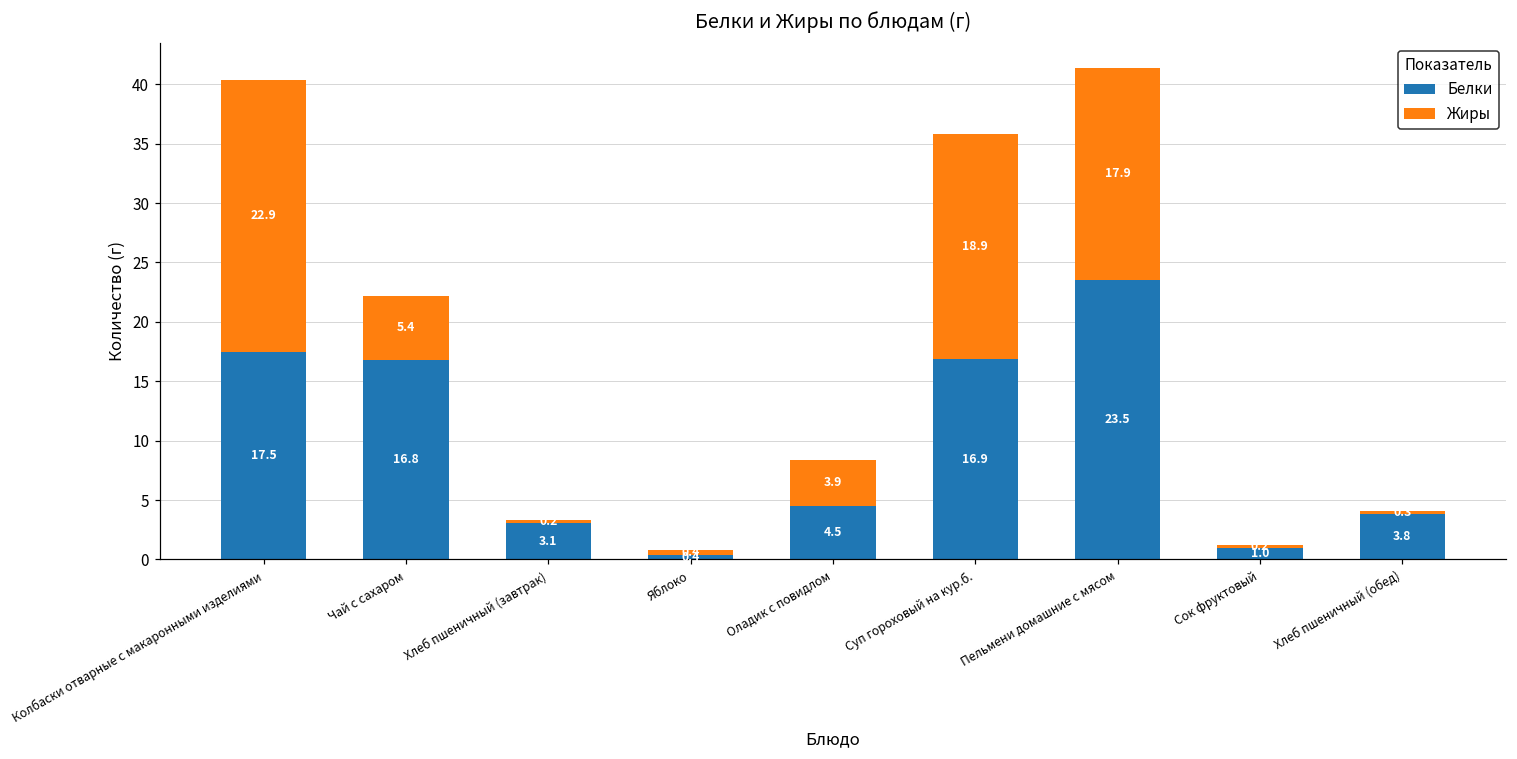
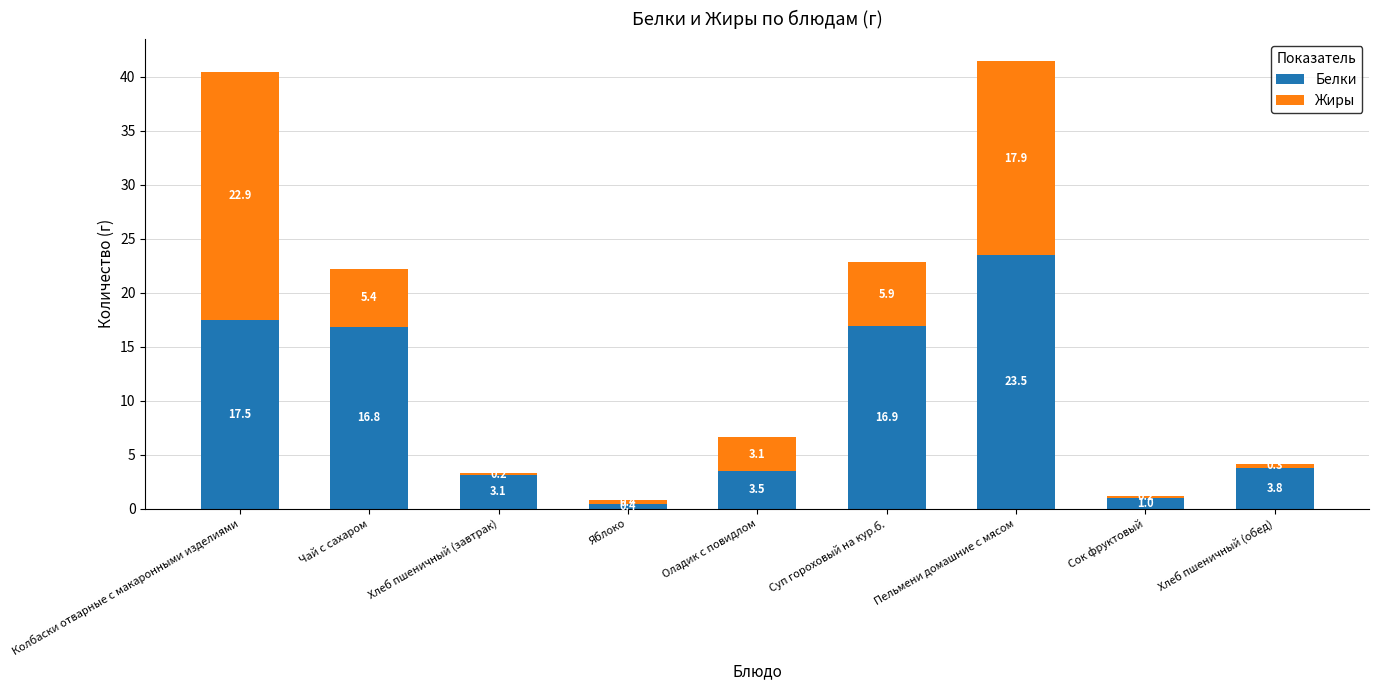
  {
    "Белки": {
      "Колбаски отварные с макаронными изделиями": 17.5,
      "Чай с сахаром": 16.8,
      "Хлеб пшеничный (завтрак)": 3.1,
      "Яблоко": 0.4,
-     "Оладик с повидлом": 4.5,
+     "Оладик с повидлом": 3.5,
      "Суп гороховый на кур.б.": 16.9,
      "Пельмени домашние с мясом": 23.5,
      "Сок фруктовый": 1.0,
      "Хлеб пшеничный (обед)": 3.8
    },
    "Жиры": {
      "Колбаски отварные с макаронными изделиями": 22.9,
      "Чай с сахаром": 5.4,
      "Хлеб пшеничный (завтрак)": 0.2,
-     "Оладик с повидлом": 3.9,
-     "Суп гороховый на кур.б.": 18.9,
+     "Оладик с повидлом": 3.1,
+     "Суп гороховый на кур.б.": 5.9,
      "Пельмени домашние с мясом": 17.9,
      "Хлеб пшеничный (обед)": 0.3
    }
  }
